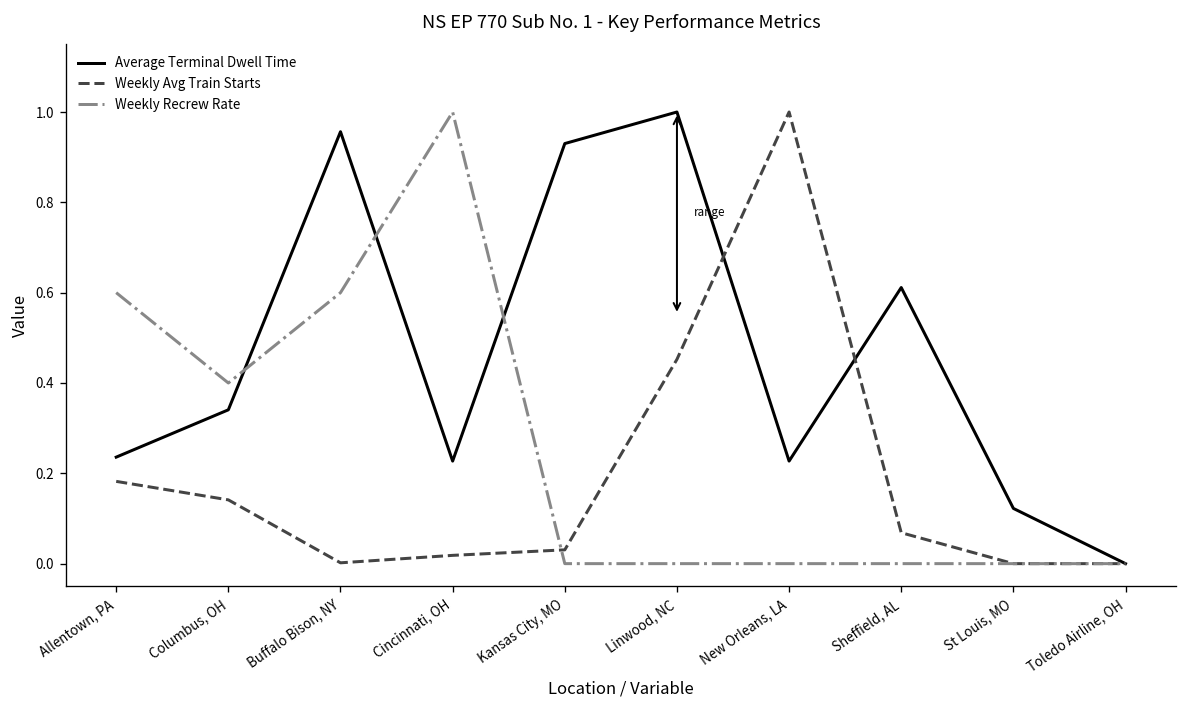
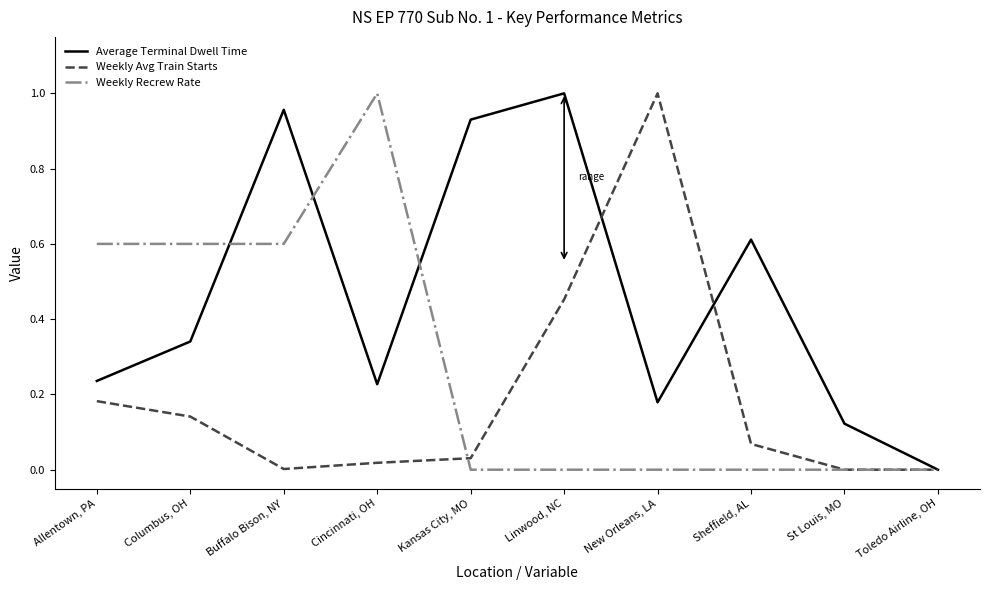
  {
    "Average Terminal Dwell Time": {
      "Allentown, PA": 0.24,
      "Columbus, OH": 0.34,
      "Buffalo Bison, NY": 0.96,
      "Cincinnati, OH": 0.23,
      "Kansas City, MO": 0.93,
      "Linwood, NC": 1.00,
-     "New Orleans, LA": 0.23,
+     "New Orleans, LA": 0.18,
      "Sheffield, AL": 0.61,
      "St Louis, MO": 0.12
    },
    "Weekly Avg Train Starts": {
      "Allentown, PA": 0.18,
      "Columbus, OH": 0.14,
      "Buffalo Bison, NY": 0.00,
      "Cincinnati, OH": 0.02,
      "Kansas City, MO": 0.03,
      "Linwood, NC": 0.45,
      "New Orleans, LA": 1.00,
      "Sheffield, AL": 0.07
    },
    "Weekly Recrew Rate": {
      "Allentown, PA": 0.60,
-     "Columbus, OH": 0.40,
+     "Columbus, OH": 0.60,
      "Buffalo Bison, NY": 0.60,
      "Cincinnati, OH": 1.00,
      "Kansas City, MO": 0.00,
      "Linwood, NC": 0.00,
      "New Orleans, LA": 0.00,
      "Sheffield, AL": 0.00
    }
  }
